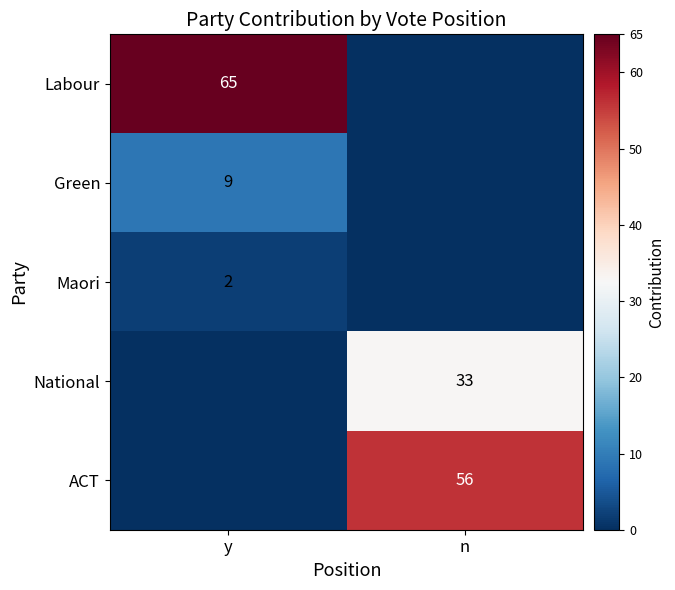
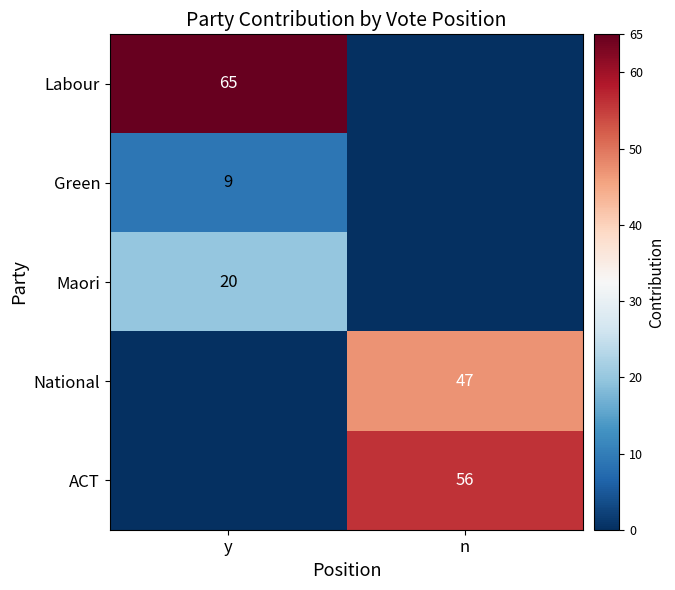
  {
    "Labour": {
      "y": 65
    },
    "Green": {
      "y": 9
    },
    "Maori": {
-     "y": 2
+     "y": 20
    },
    "National": {
-     "n": 33
+     "n": 47
    },
    "ACT": {
      "n": 56
    }
  }
